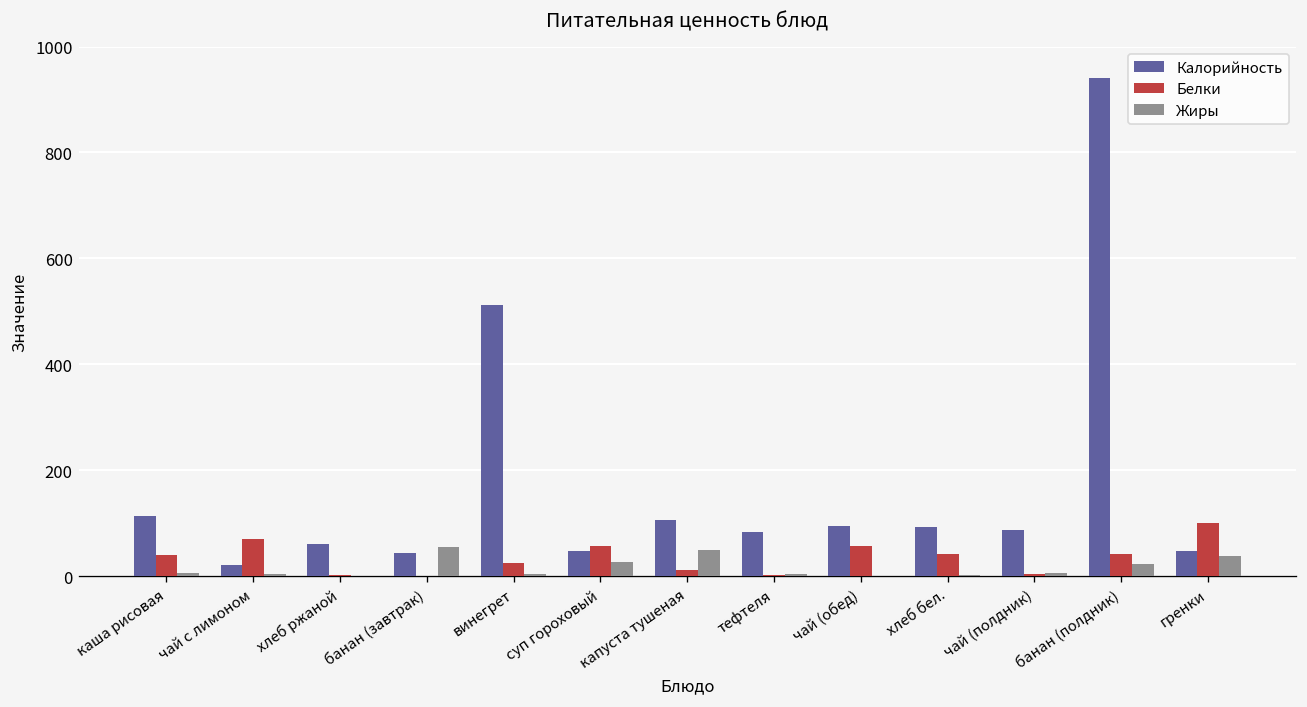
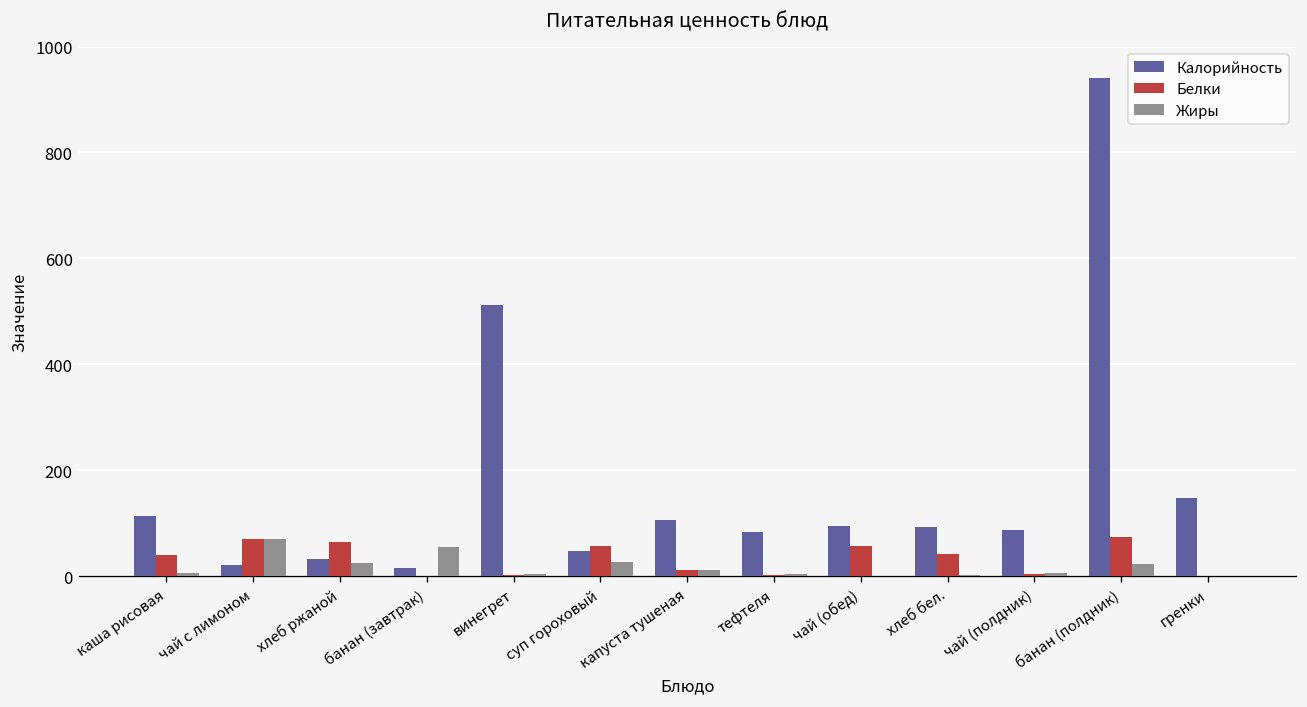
  {
    "Калорийность": {
      "каша рисовая": 110,
      "чай с лимоном": 20,
-     "хлеб ржаной": 60,
-     "банан (завтрак)": 40,
+     "хлеб ржаной": 30,
+     "банан (завтрак)": 20,
      "винегрет": 510,
      "суп гороховый": 50,
      "капуста тушеная": 110,
      "тефтеля": 80,
      "чай (обед)": 90,
      "хлеб бел.": 90,
      "чай (полдник)": 90,
      "банан (полдник)": 940,
-     "гренки": 50
+     "гренки": 150
    },
    "Белки": {
      "каша рисовая": 40,
      "чай с лимоном": 70,
-     "хлеб ржаной": 0,
-     "винегрет": 20,
+     "хлеб ржаной": 60,
+     "винегрет": 0,
      "суп гороховый": 60,
      "капуста тушеная": 10,
      "чай (обед)": 60,
      "хлеб бел.": 40,
-     "банан (полдник)": 40,
-     "гренки": 100
+     "банан (полдник)": 70,
+     "гренки": 0
    },
    "Жиры": {
-     "чай с лимоном": 0,
-     "хлеб ржаной": 0,
+     "чай с лимоном": 70,
+     "хлеб ржаной": 20,
      "банан (завтрак)": 50,
      "суп гороховый": 30,
-     "капуста тушеная": 50,
+     "капуста тушеная": 10,
      "чай (обед)": 0,
      "банан (полдник)": 20,
-     "гренки": 40
+     "гренки": 0
    }
  }
